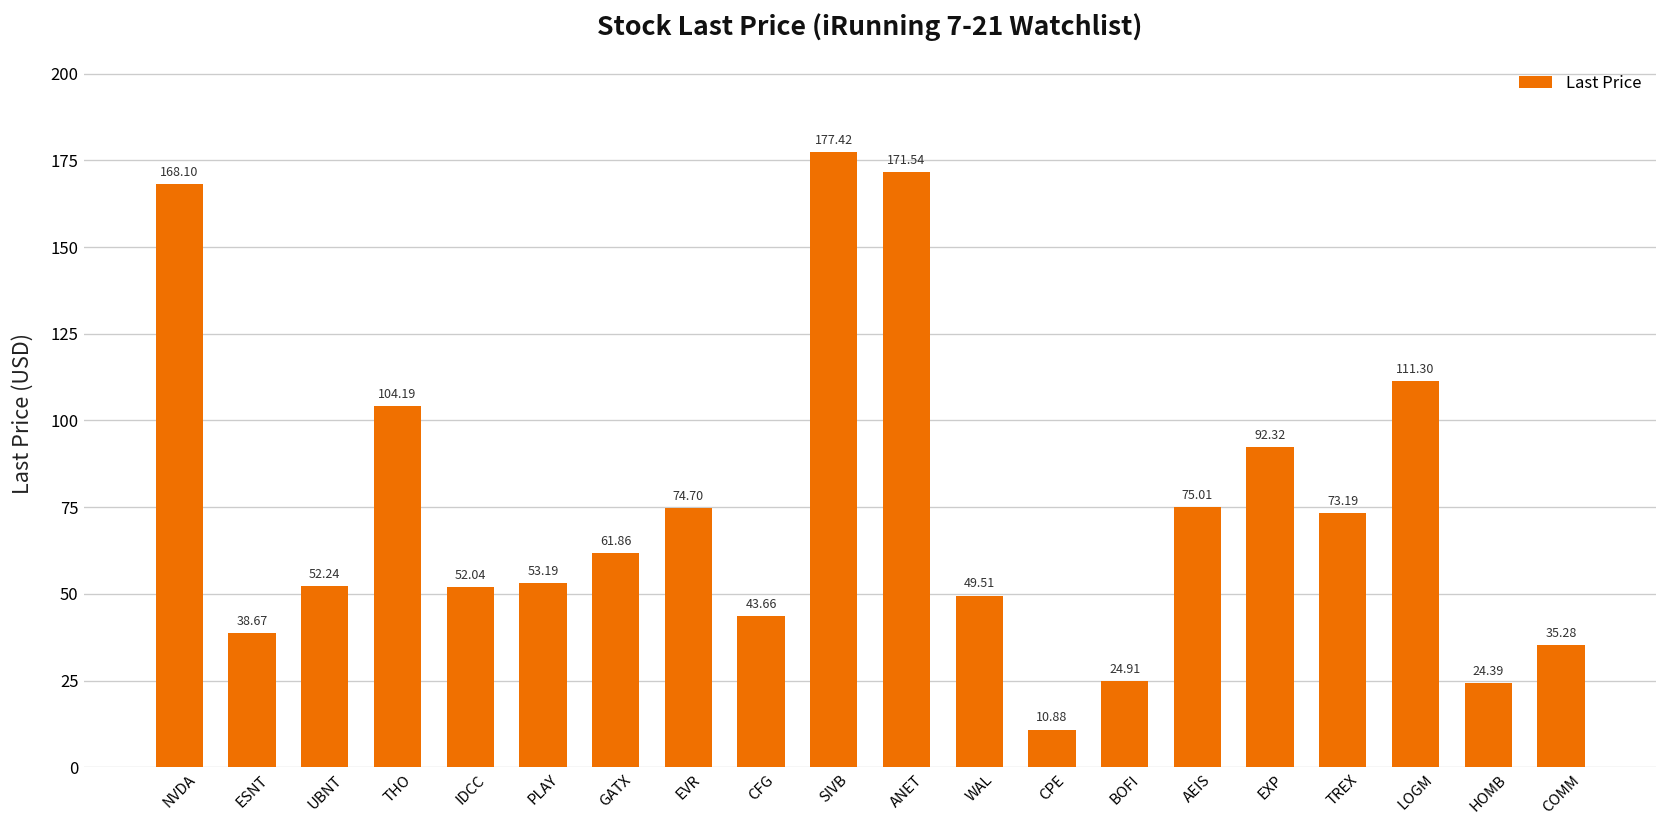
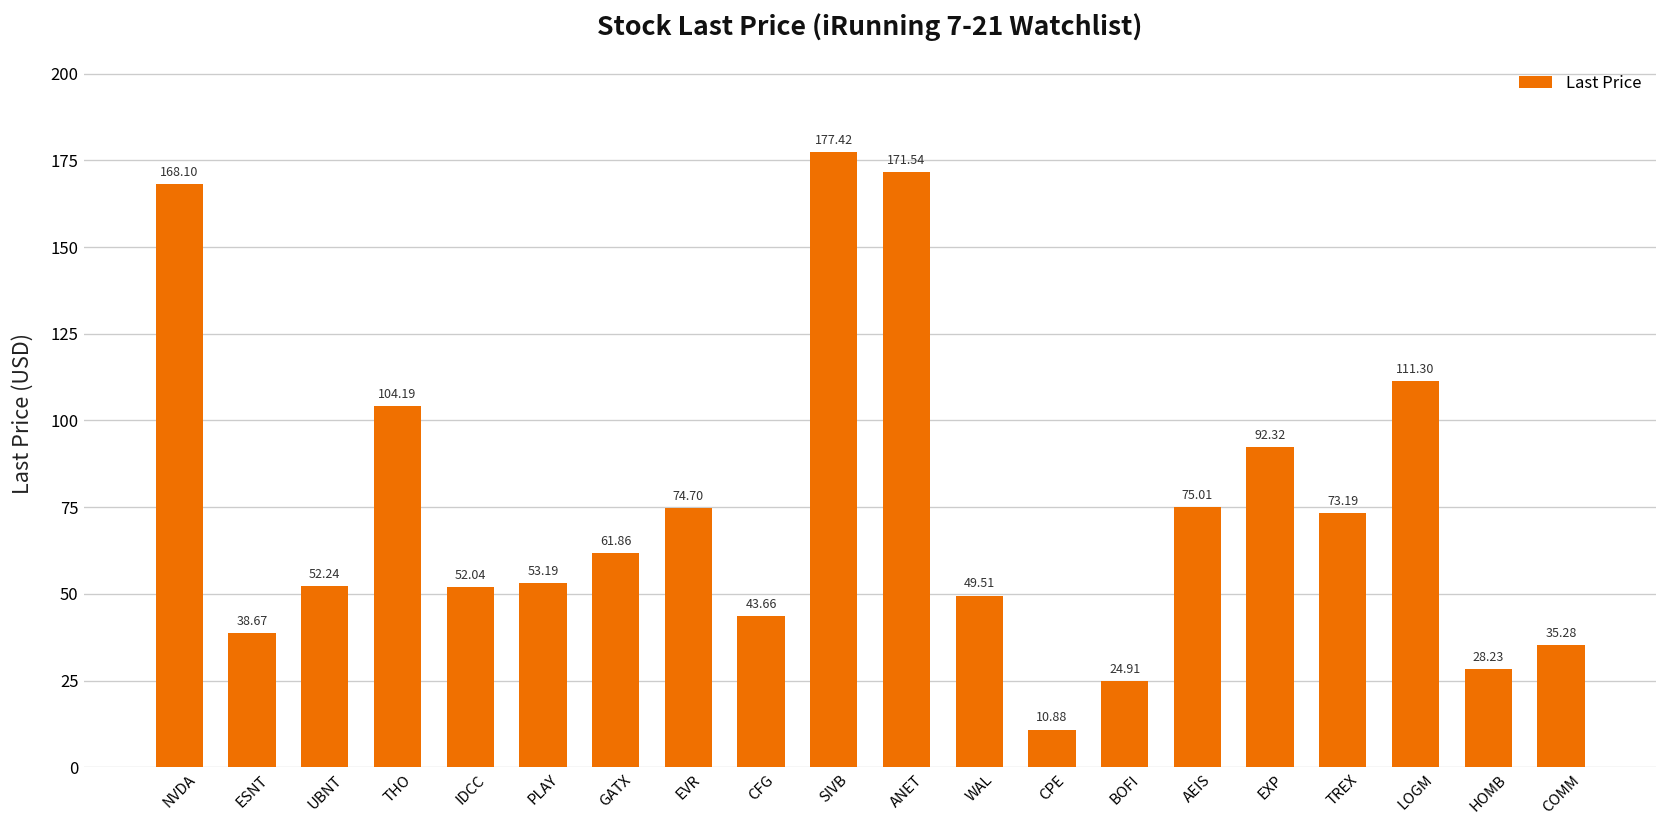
  {
    "NVDA": 168.10,
    "ESNT": 38.67,
    "UBNT": 52.24,
    "THO": 104.19,
    "IDCC": 52.04,
    "PLAY": 53.19,
    "GATX": 61.86,
    "EVR": 74.70,
    "CFG": 43.66,
    "SIVB": 177.42,
    "ANET": 171.54,
    "WAL": 49.51,
    "CPE": 10.88,
    "BOFI": 24.91,
    "AEIS": 75.01,
    "EXP": 92.32,
    "TREX": 73.19,
    "LOGM": 111.30,
-   "HOMB": 24.39,
+   "HOMB": 28.23,
    "COMM": 35.28
  }
